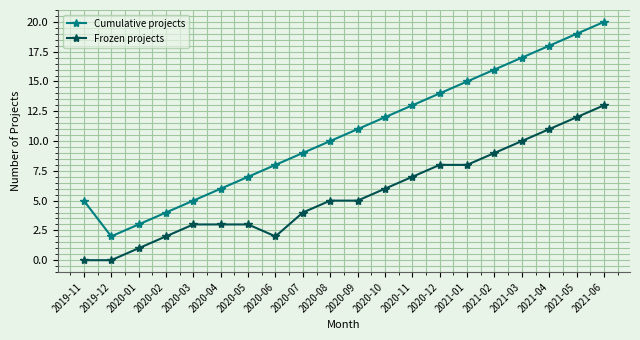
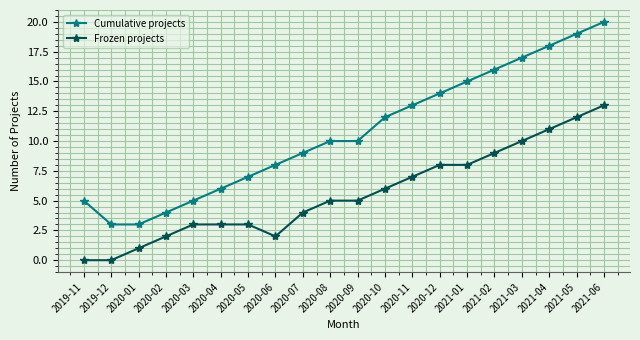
  {
    "Cumulative projects": {
      "2019-11": 5,
-     "2019-12": 2,
+     "2019-12": 3,
      "2020-01": 3,
      "2020-02": 4,
      "2020-03": 5,
      "2020-04": 6,
      "2020-05": 7,
      "2020-06": 8,
      "2020-07": 9,
      "2020-08": 10,
-     "2020-09": 11,
+     "2020-09": 10,
      "2020-10": 12,
      "2020-11": 13,
      "2020-12": 14,
      "2021-01": 15,
      "2021-02": 16,
      "2021-03": 17,
      "2021-04": 18,
      "2021-05": 19,
      "2021-06": 20
    },
    "Frozen projects": {
      "2019-11": 0,
      "2019-12": 0,
      "2020-01": 1,
      "2020-02": 2,
      "2020-03": 3,
      "2020-04": 3,
      "2020-05": 3,
      "2020-06": 2,
      "2020-07": 4,
      "2020-08": 5,
      "2020-09": 5,
      "2020-10": 6,
      "2020-11": 7,
      "2020-12": 8,
      "2021-01": 8,
      "2021-02": 9,
      "2021-03": 10,
      "2021-04": 11,
      "2021-05": 12,
      "2021-06": 13
    }
  }
